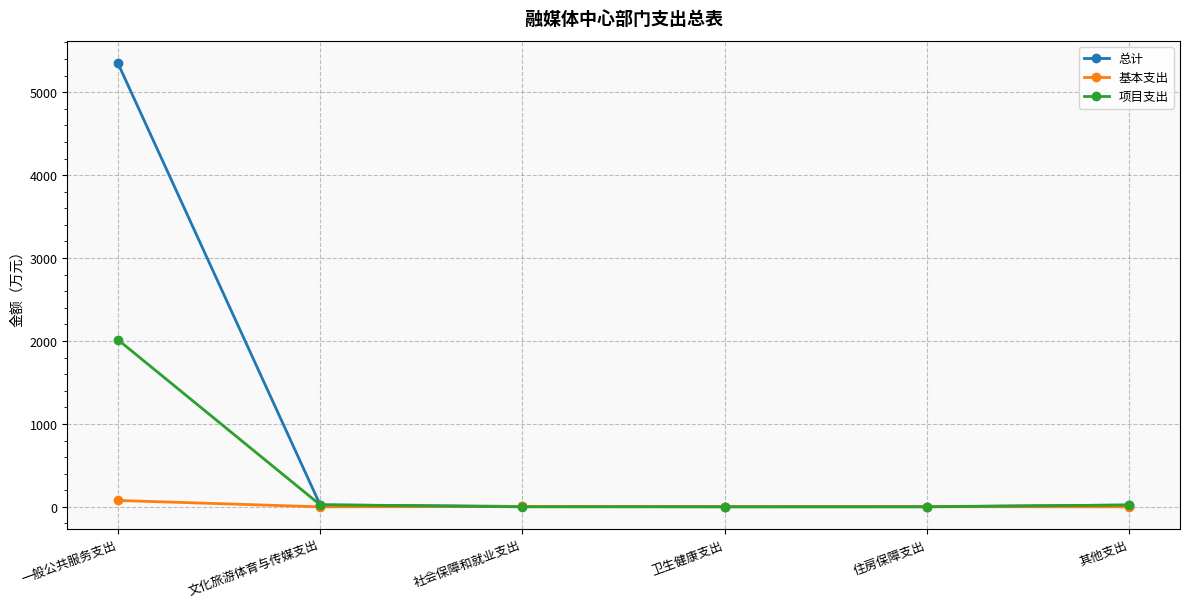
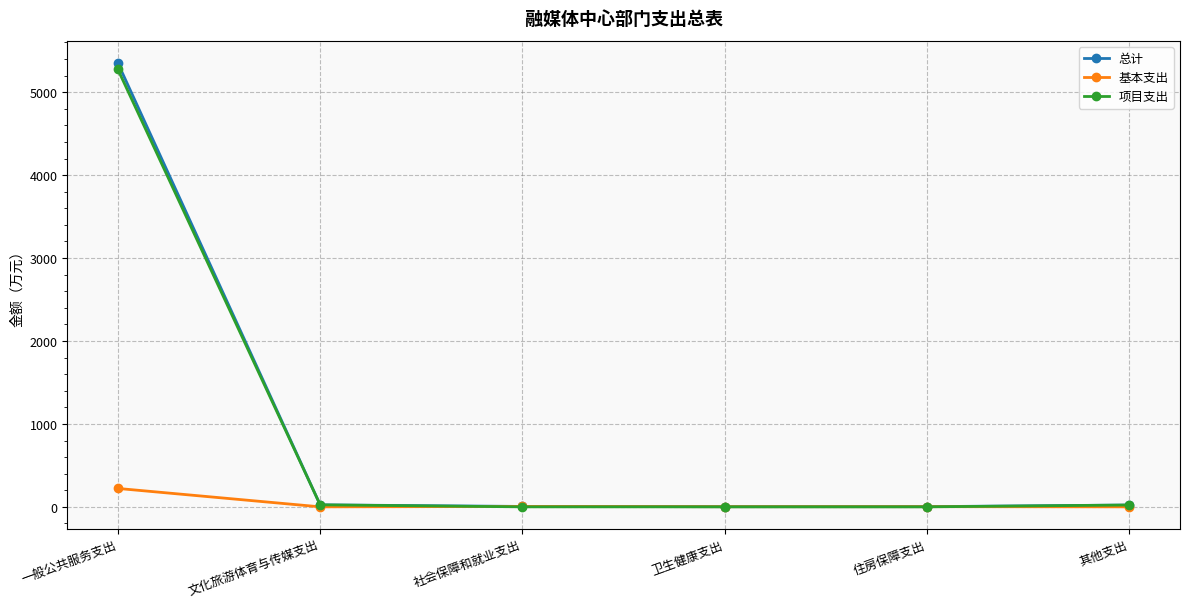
  {
    "总计": {
      "一般公共服务支出": 5400
    },
    "基本支出": {
-     "一般公共服务支出": 100
+     "一般公共服务支出": 200
    },
    "项目支出": {
-     "一般公共服务支出": 2000
+     "一般公共服务支出": 5300
    }
  }
